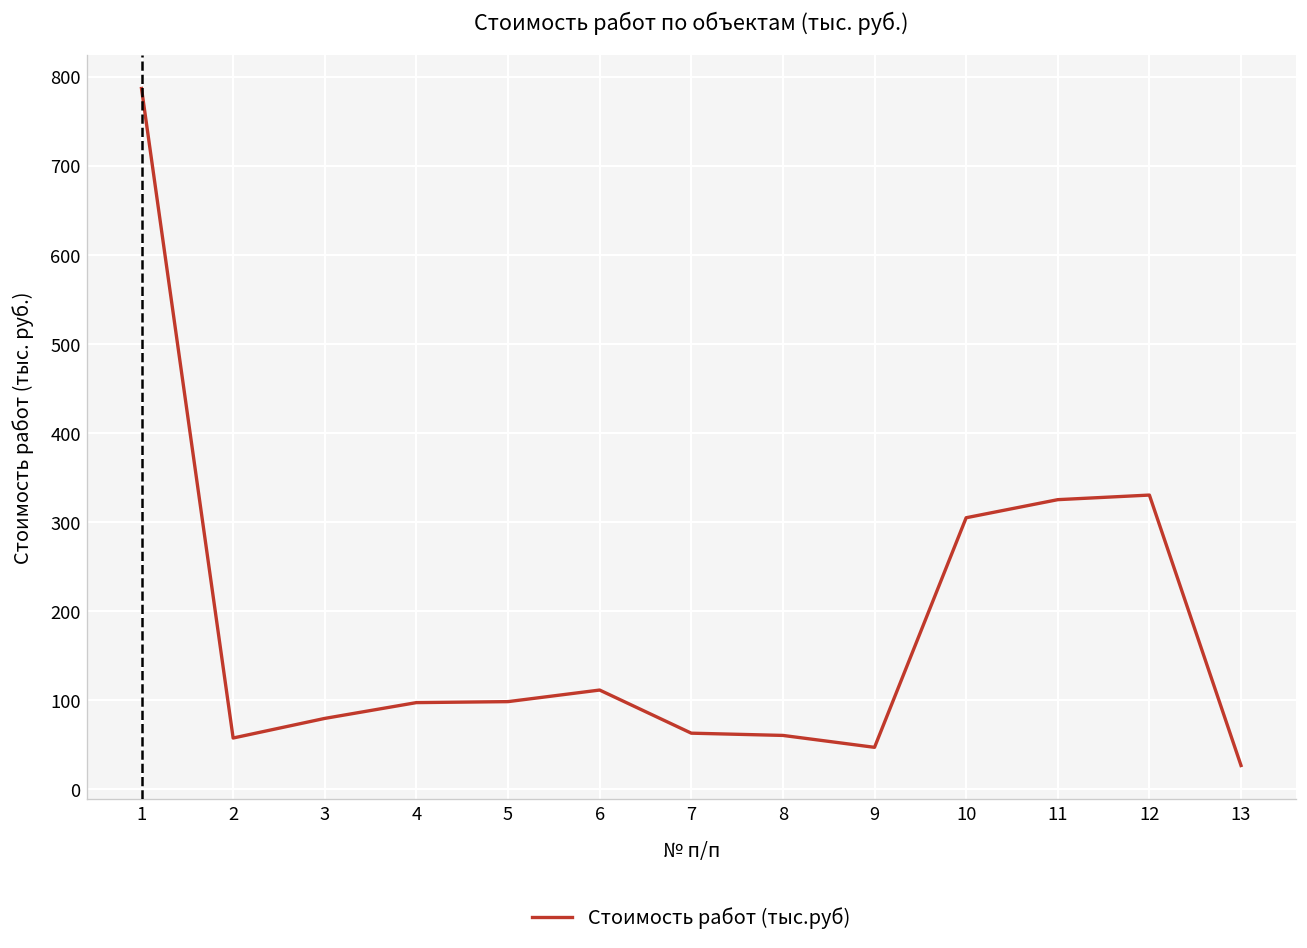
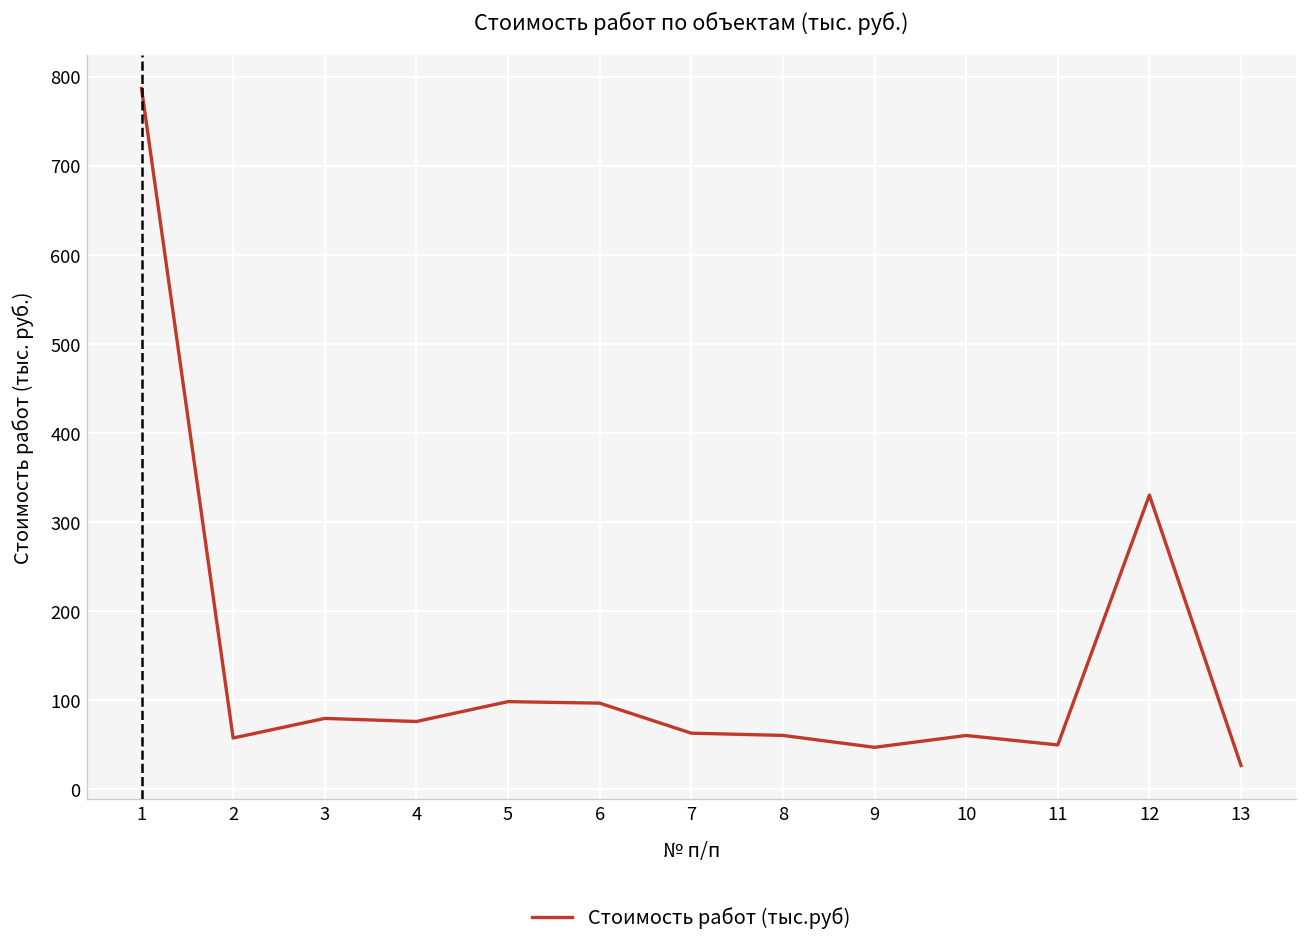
  {
    "1": 790,
    "2": 60,
    "3": 80,
-   "4": 100,
+   "4": 80,
    "5": 100,
-   "6": 110,
+   "6": 100,
    "7": 60,
    "8": 60,
    "9": 50,
-   "10": 310,
-   "11": 330,
+   "10": 60,
+   "11": 50,
    "12": 330,
    "13": 30
  }
